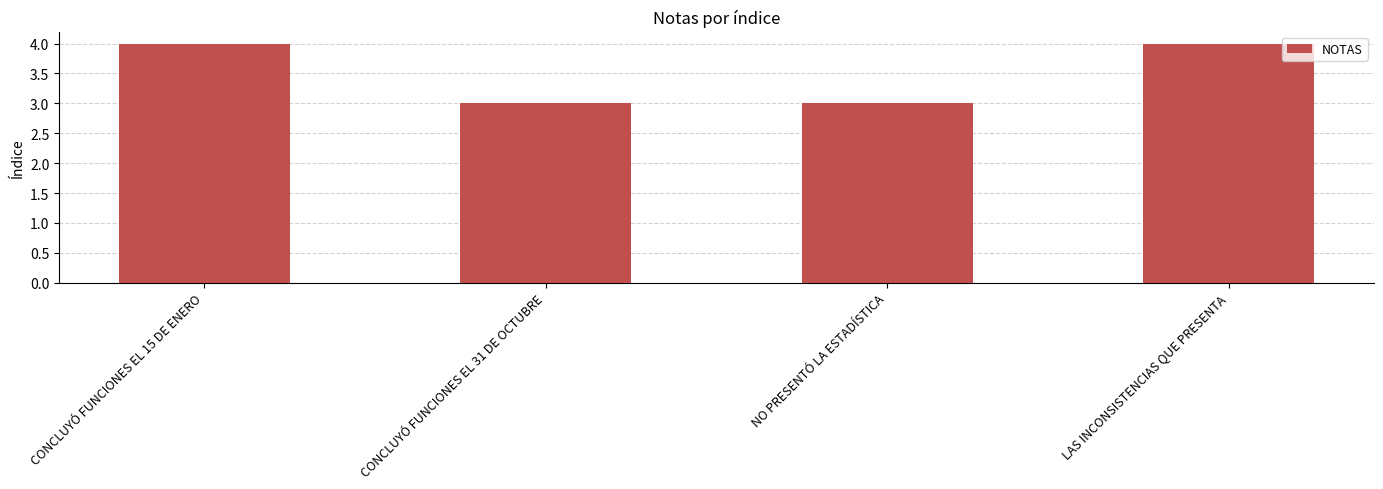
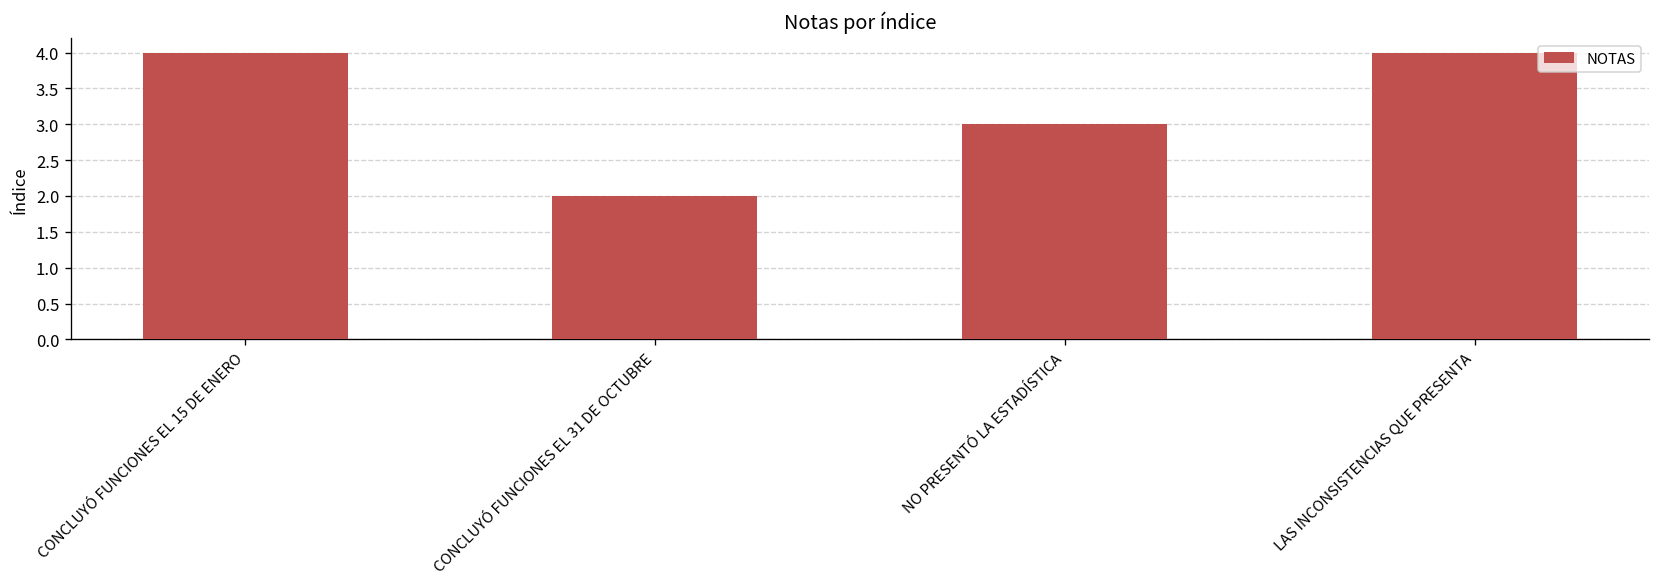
  {
    "CONCLUYÓ FUNCIONES EL 15 DE ENERO": 4,
-   "CONCLUYÓ FUNCIONES EL 31 DE OCTUBRE": 3,
+   "CONCLUYÓ FUNCIONES EL 31 DE OCTUBRE": 2,
    "NO PRESENTÓ LA ESTADÍSTICA": 3,
    "LAS INCONSISTENCIAS QUE PRESENTA": 4
  }
